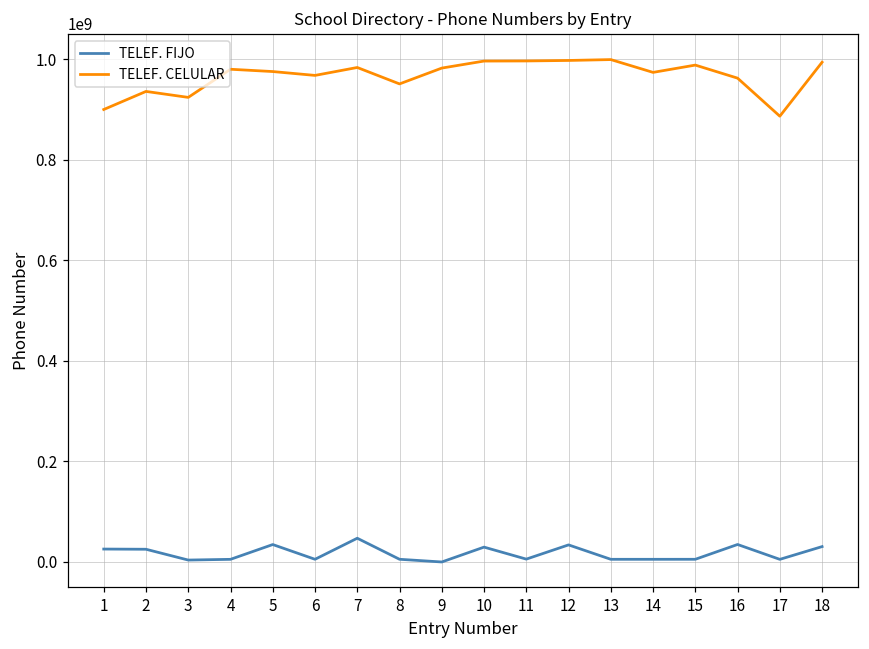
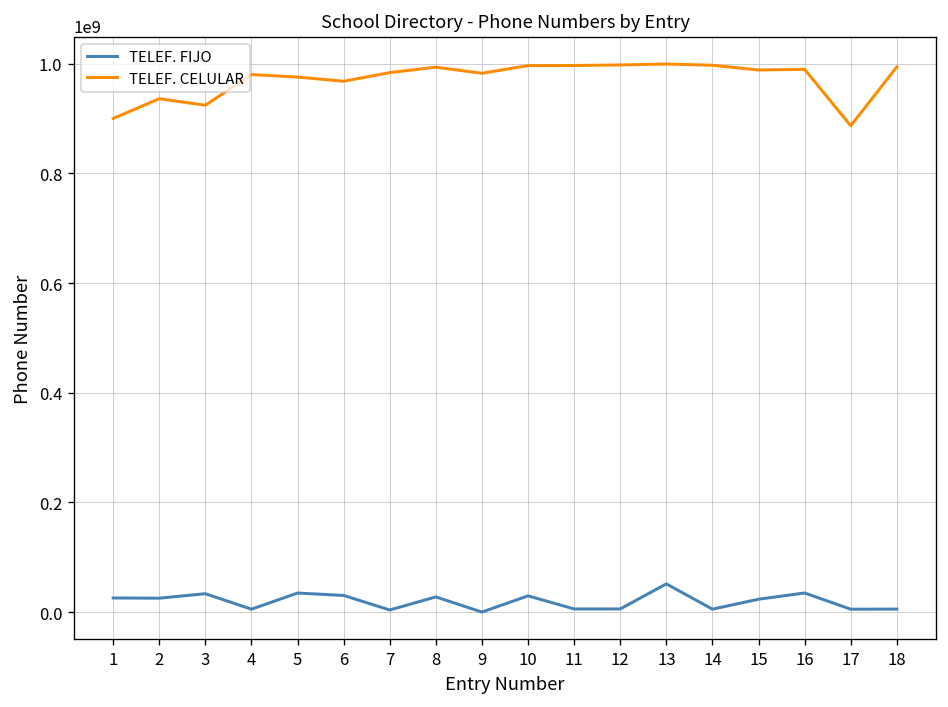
  {
    "TELEF. FIJO": {
      "1": 30000000,
      "2": 30000000,
-     "3": 0,
+     "3": 30000000,
      "4": 10000000,
      "5": 30000000,
-     "6": 10000000,
-     "7": 50000000,
-     "8": 10000000,
+     "6": 30000000,
+     "7": 0,
+     "8": 30000000,
      "9": 0,
      "10": 30000000,
      "11": 10000000,
-     "12": 30000000,
-     "13": 10000000,
+     "12": 10000000,
+     "13": 50000000,
      "14": 10000000,
-     "15": 10000000,
+     "15": 20000000,
      "16": 30000000,
      "17": 10000000,
-     "18": 30000000
+     "18": 10000000
    },
    "TELEF. CELULAR": {
      "1": 900000000,
      "2": 940000000,
      "3": 920000000,
      "4": 980000000,
      "5": 980000000,
      "6": 970000000,
      "7": 980000000,
-     "8": 950000000,
+     "8": 990000000,
      "9": 980000000,
      "10": 1000000000,
      "11": 1000000000,
      "12": 1000000000,
      "13": 1000000000,
-     "14": 970000000,
+     "14": 1000000000,
      "15": 990000000,
-     "16": 960000000,
+     "16": 990000000,
      "17": 890000000,
      "18": 990000000
    }
  }
